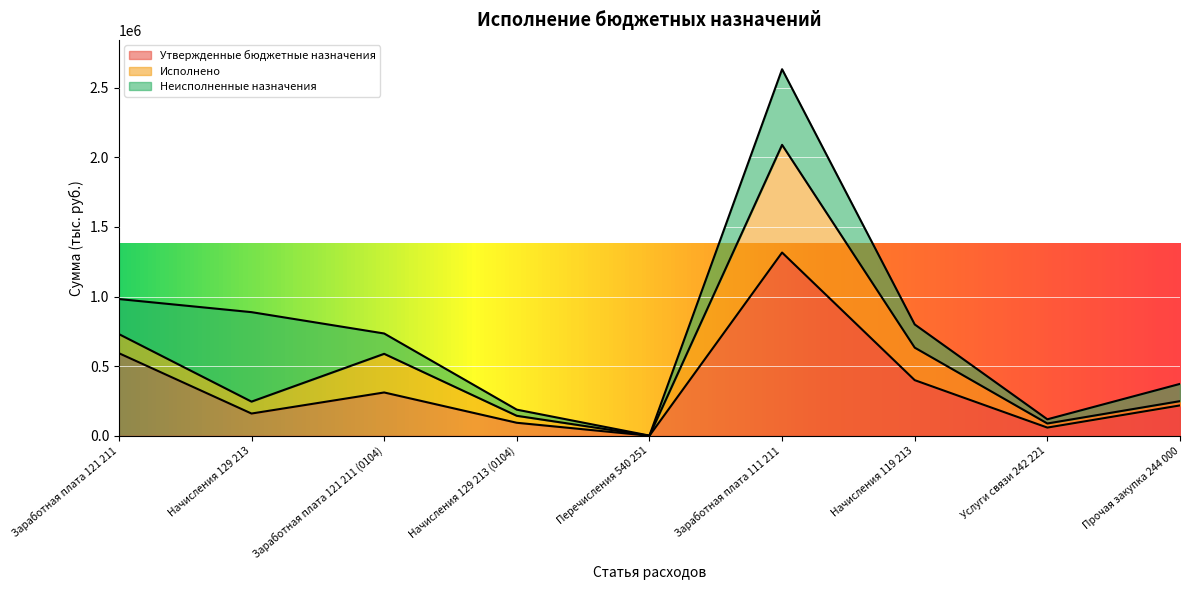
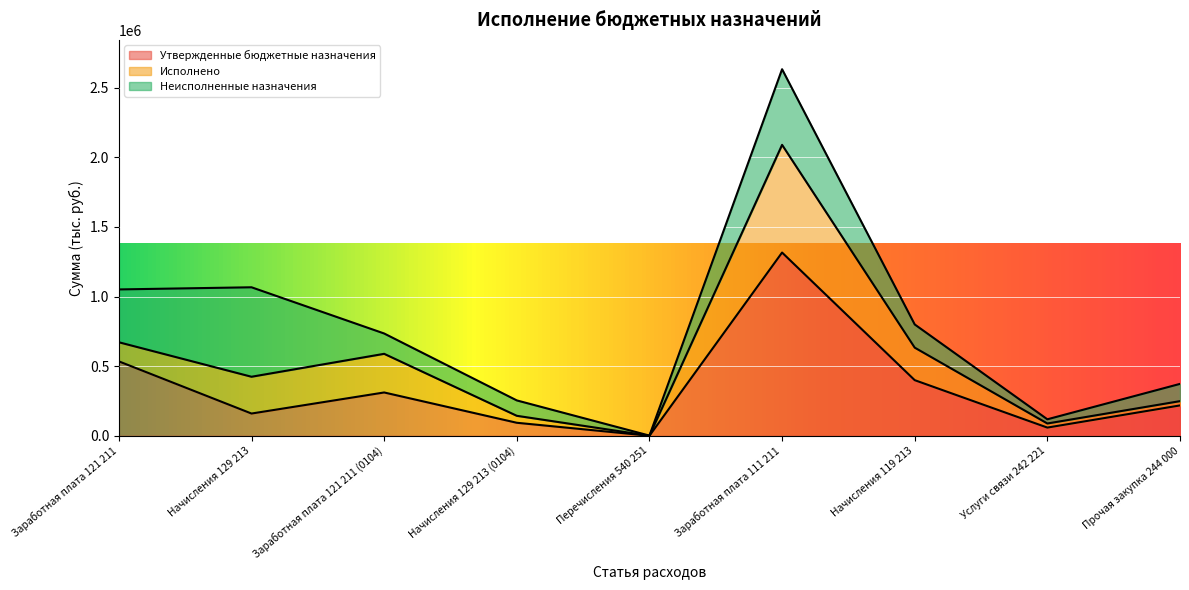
  {
    "Утвержденные бюджетные назначения": {
-     "Заработная плата 121 211": 590000,
+     "Заработная плата 121 211": 540000,
      "Начисления 129 213": 160000,
      "Заработная плата 121 211 (0104)": 310000,
      "Начисления 129 213 (0104)": 90000,
      "Заработная плата 111 211": 1320000,
      "Начисления 119 213": 400000,
      "Услуги связи 242 221": 60000,
      "Прочая закупка 244 000": 220000
    },
    "Исполнено": {
      "Заработная плата 121 211": 140000,
-     "Начисления 129 213": 90000,
+     "Начисления 129 213": 260000,
      "Заработная плата 121 211 (0104)": 280000,
      "Начисления 129 213 (0104)": 50000,
      "Заработная плата 111 211": 770000,
      "Начисления 119 213": 230000,
      "Услуги связи 242 221": 30000,
      "Прочая закупка 244 000": 30000
    },
    "Неисполненные назначения": {
-     "Заработная плата 121 211": 250000,
+     "Заработная плата 121 211": 380000,
      "Начисления 129 213": 640000,
      "Заработная плата 121 211 (0104)": 150000,
-     "Начисления 129 213 (0104)": 40000,
+     "Начисления 129 213 (0104)": 110000,
      "Заработная плата 111 211": 540000,
      "Начисления 119 213": 170000,
      "Услуги связи 242 221": 30000,
      "Прочая закупка 244 000": 120000
    }
  }
